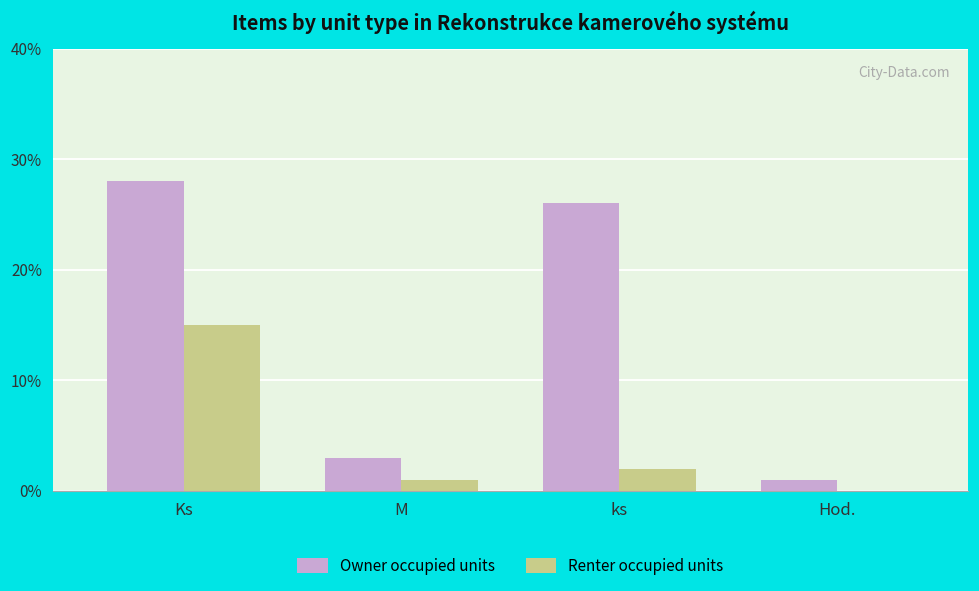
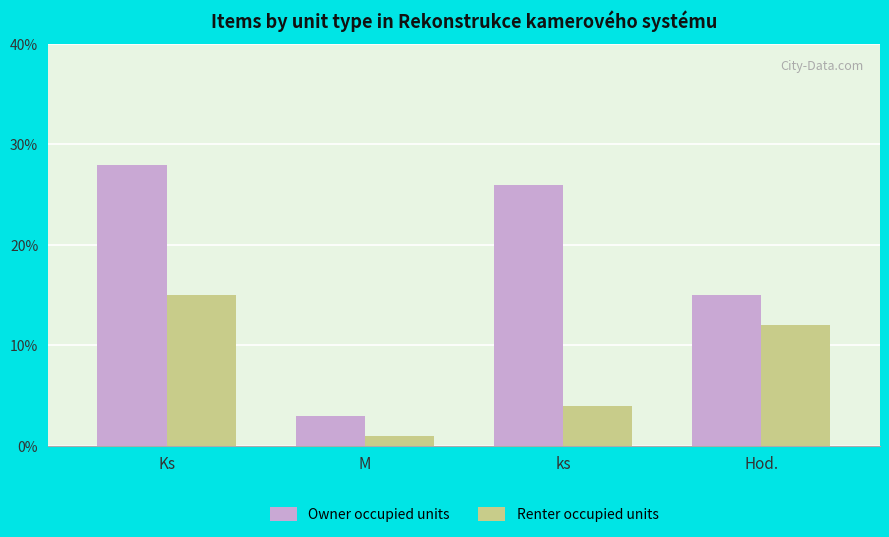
  {
    "Owner occupied units": {
      "Ks": "28%",
      "M": "3%",
      "ks": "26%",
-     "Hod.": "1%"
+     "Hod.": "15%"
    },
    "Renter occupied units": {
      "Ks": "15%",
      "M": "1%",
-     "ks": "2%",
-     "Hod.": "0%"
+     "ks": "4%",
+     "Hod.": "12%"
    }
  }
